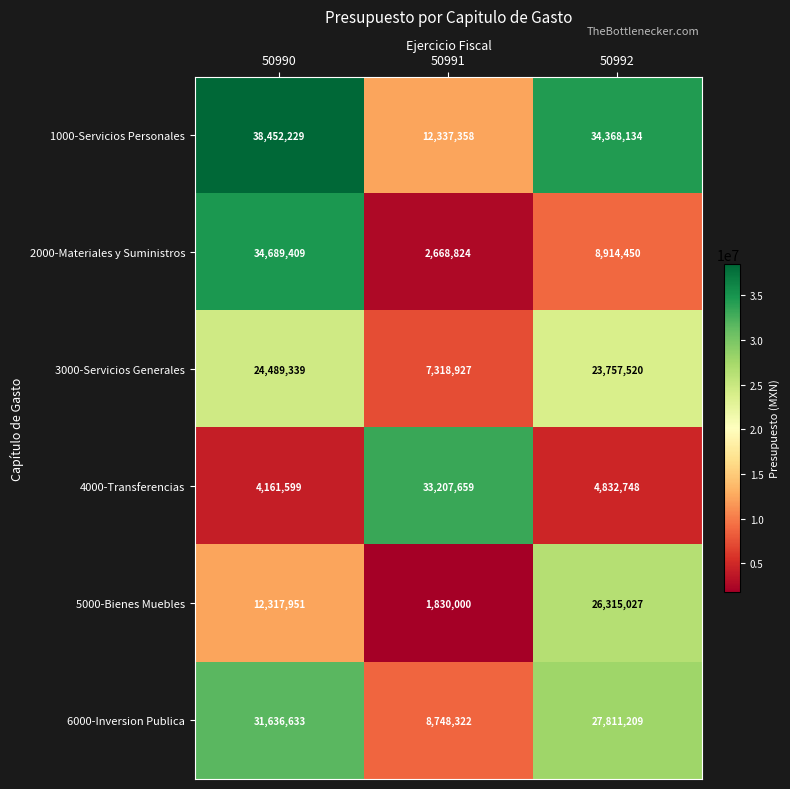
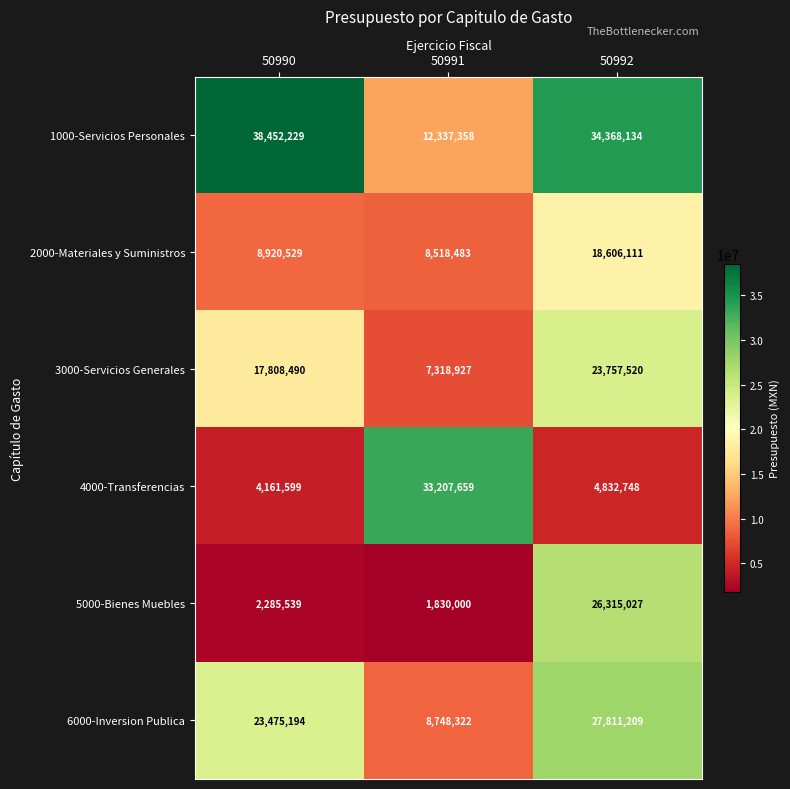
  {
    "1000-Servicios Personales": {
      "50990": "38,452,229",
      "50991": "12,337,358",
      "50992": "34,368,134"
    },
    "2000-Materiales y Suministros": {
-     "50990": "34,689,409",
-     "50991": "2,668,824",
-     "50992": "8,914,450"
+     "50990": "8,920,529",
+     "50991": "8,518,483",
+     "50992": "18,606,111"
    },
    "3000-Servicios Generales": {
-     "50990": "24,489,339",
+     "50990": "17,808,490",
      "50991": "7,318,927",
      "50992": "23,757,520"
    },
    "4000-Transferencias": {
      "50990": "4,161,599",
      "50991": "33,207,659",
      "50992": "4,832,748"
    },
    "5000-Bienes Muebles": {
-     "50990": "12,317,951",
+     "50990": "2,285,539",
      "50991": "1,830,000",
      "50992": "26,315,027"
    },
    "6000-Inversion Publica": {
-     "50990": "31,636,633",
+     "50990": "23,475,194",
      "50991": "8,748,322",
      "50992": "27,811,209"
    }
  }
